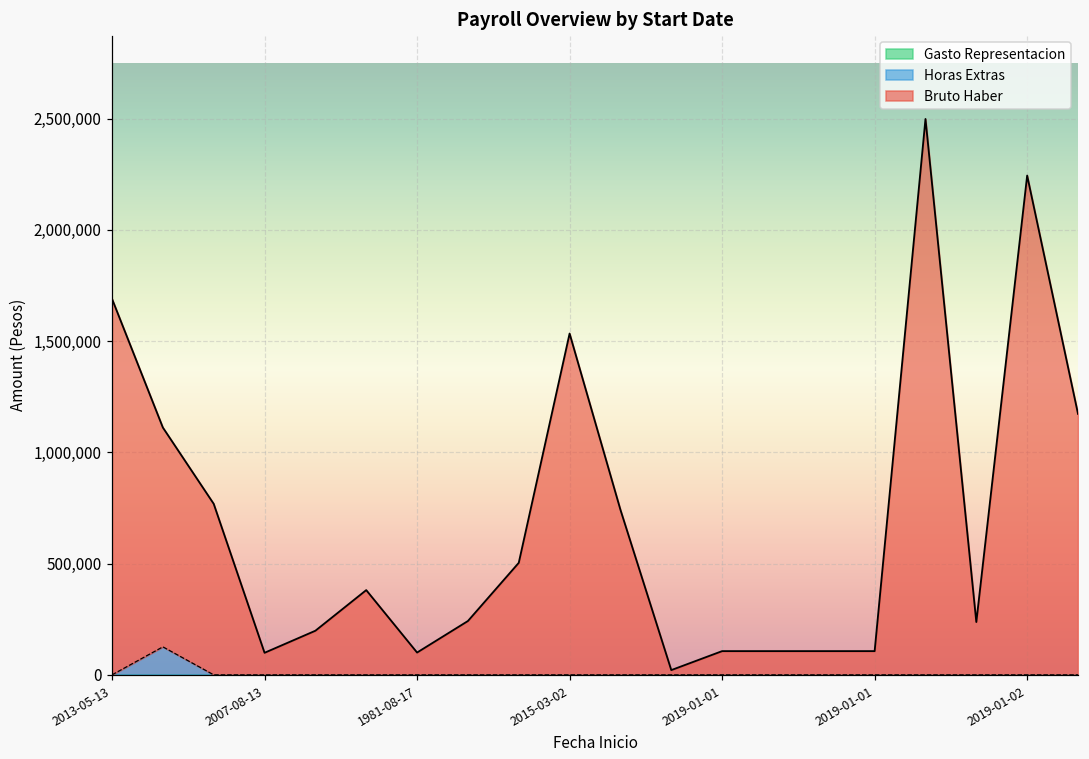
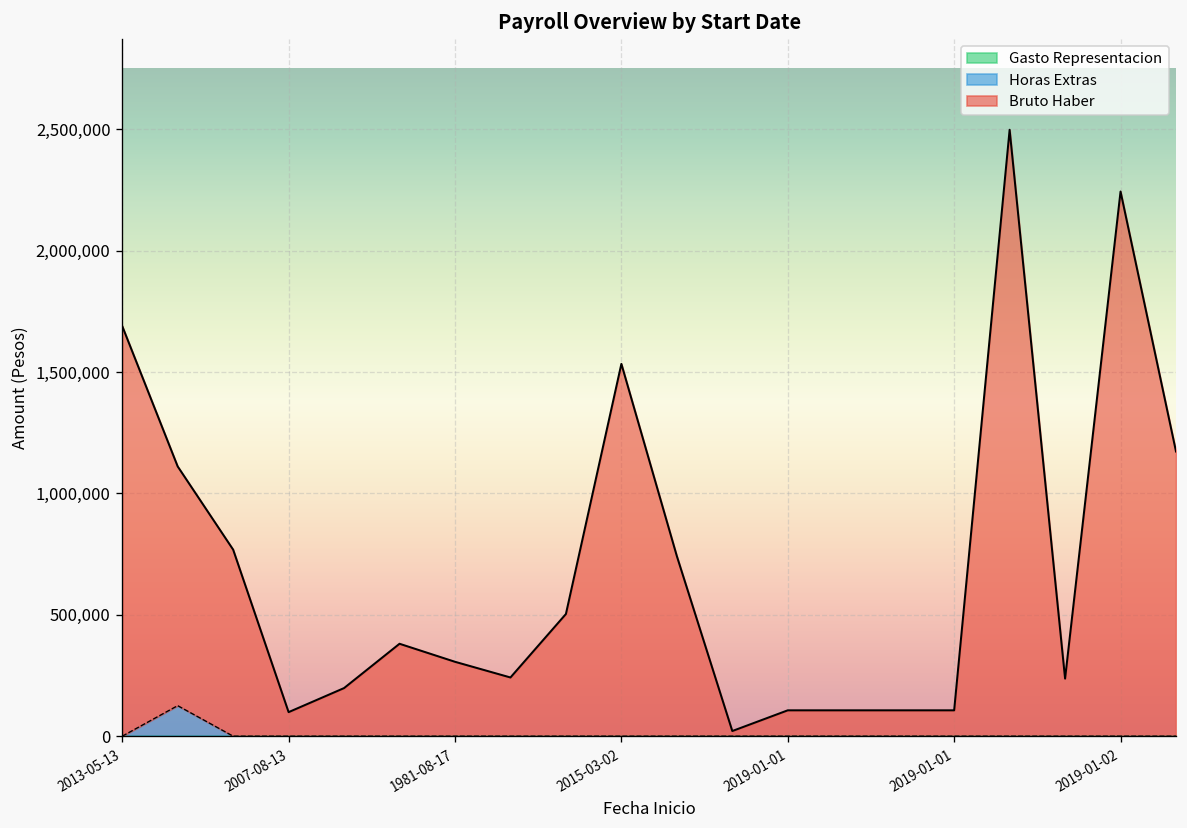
  {
    "Bruto Haber": {
      "2013-05-13": "1,690,000",
-     "1981-08-17": "100,000",
+     "1981-08-17": "310,000",
      "2015-03-02": "1,530,000",
      "2019-01-02": "2,240,000"
    }
  }
